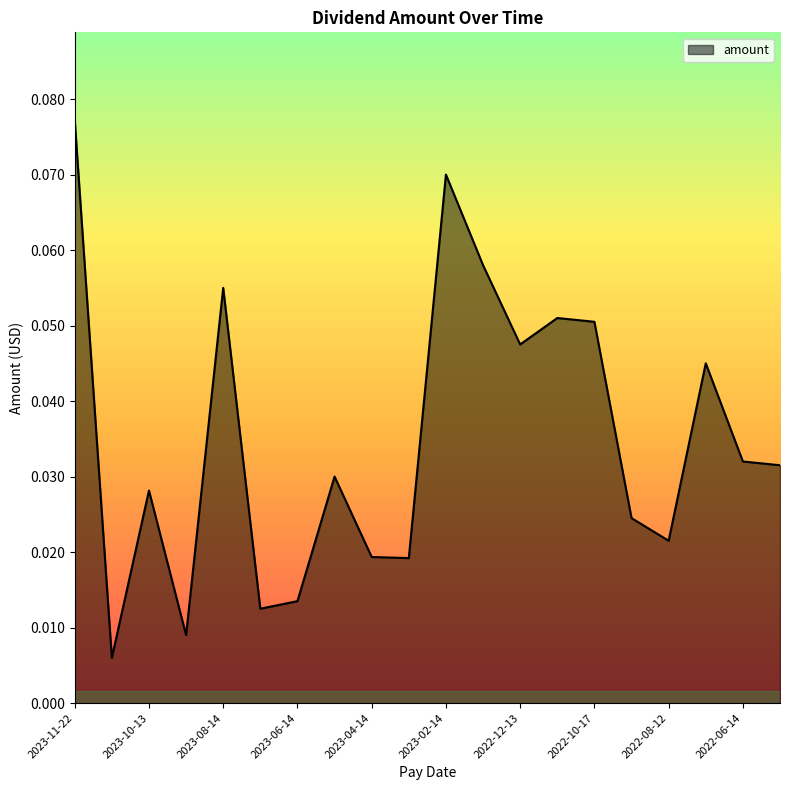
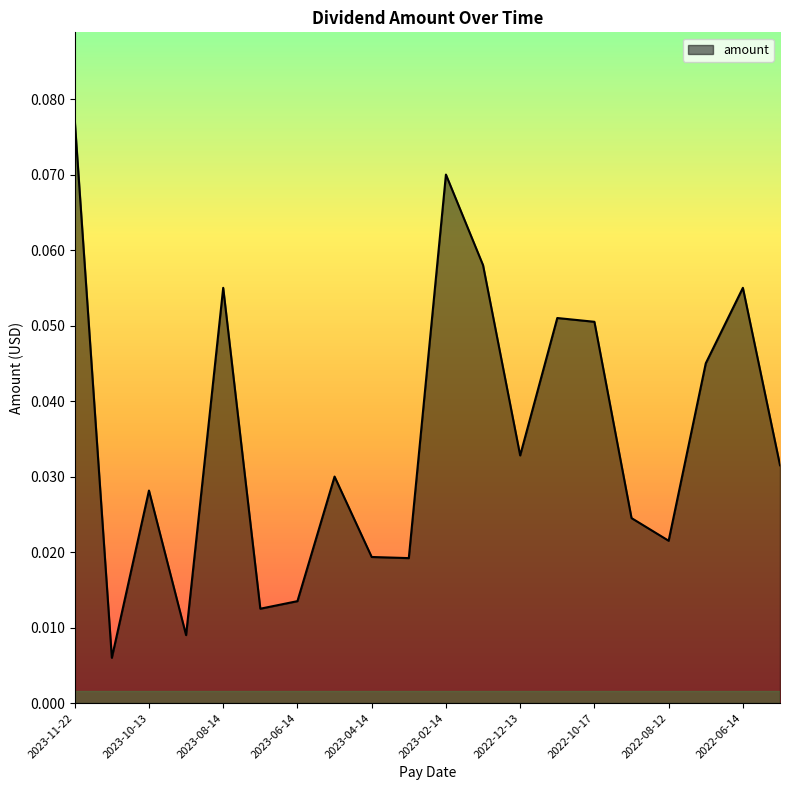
  {
    "2023-11-22": 0.077,
    "2023-10-13": 0.028,
    "2023-08-14": 0.055,
    "2023-06-14": 0.014,
    "2023-04-14": 0.019,
    "2023-02-14": 0.070,
-   "2022-12-13": 0.048,
+   "2022-12-13": 0.033,
    "2022-10-17": 0.051,
    "2022-08-12": 0.022,
-   "2022-06-14": 0.032
+   "2022-06-14": 0.055
  }
